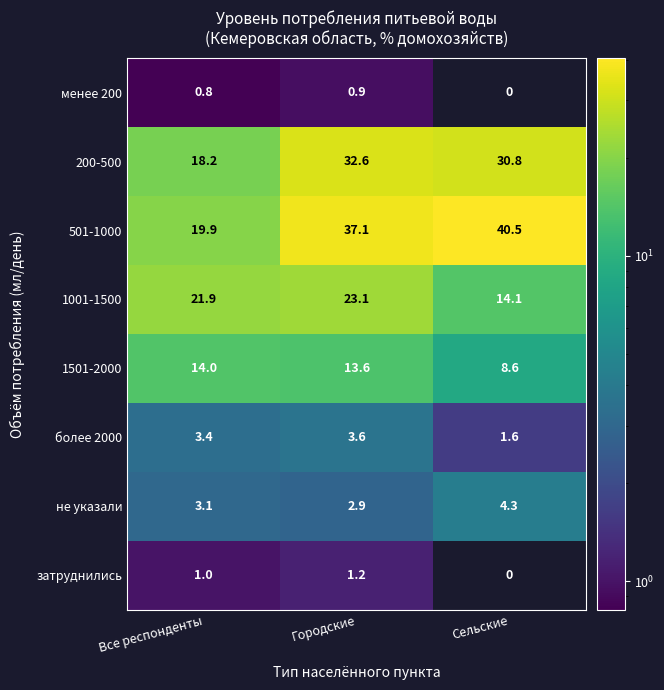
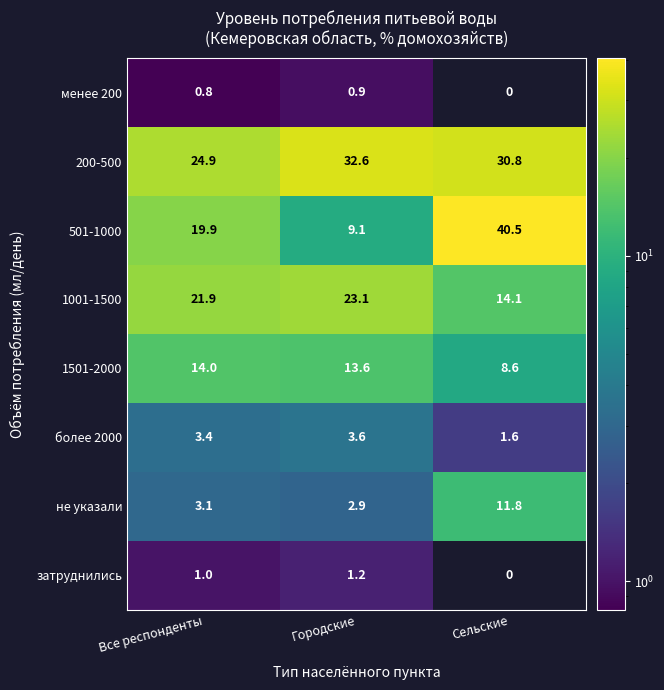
  {
    "менее 200": {
      "Все респонденты": 0.8,
      "Городские": 0.9,
      "Сельские": 0
    },
    "200-500": {
-     "Все респонденты": 18.2,
+     "Все респонденты": 24.9,
      "Городские": 32.6,
      "Сельские": 30.8
    },
    "501-1000": {
      "Все респонденты": 19.9,
-     "Городские": 37.1,
+     "Городские": 9.1,
      "Сельские": 40.5
    },
    "1001-1500": {
      "Все респонденты": 21.9,
      "Городские": 23.1,
      "Сельские": 14.1
    },
    "1501-2000": {
      "Все респонденты": 14.0,
      "Городские": 13.6,
      "Сельские": 8.6
    },
    "более 2000": {
      "Все респонденты": 3.4,
      "Городские": 3.6,
      "Сельские": 1.6
    },
    "не указали": {
      "Все респонденты": 3.1,
      "Городские": 2.9,
-     "Сельские": 4.3
+     "Сельские": 11.8
    },
    "затруднились": {
      "Все респонденты": 1.0,
      "Городские": 1.2,
      "Сельские": 0
    }
  }
